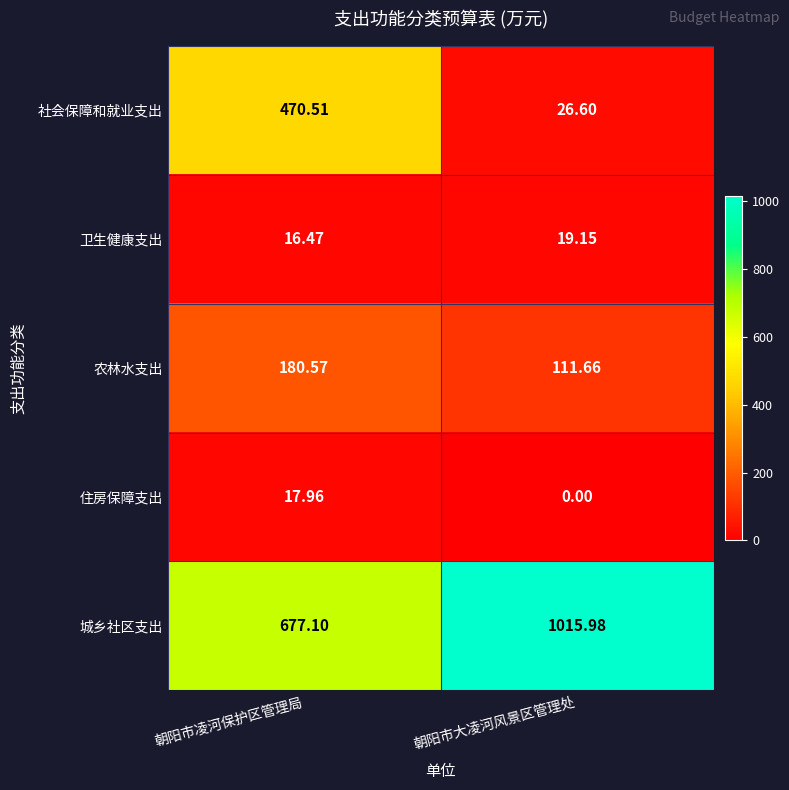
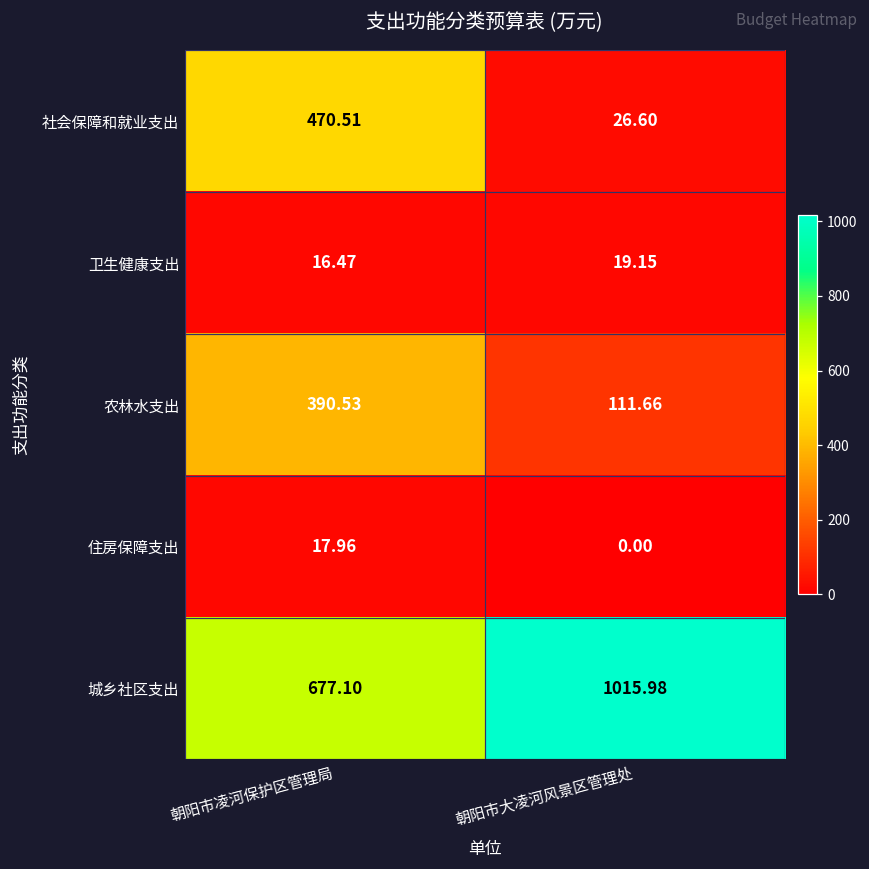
  {
    "社会保障和就业支出": {
      "朝阳市凌河保护区管理局": 470.51,
      "朝阳市大凌河风景区管理处": 26.60
    },
    "卫生健康支出": {
      "朝阳市凌河保护区管理局": 16.47,
      "朝阳市大凌河风景区管理处": 19.15
    },
    "农林水支出": {
-     "朝阳市凌河保护区管理局": 180.57,
+     "朝阳市凌河保护区管理局": 390.53,
      "朝阳市大凌河风景区管理处": 111.66
    },
    "住房保障支出": {
      "朝阳市凌河保护区管理局": 17.96,
      "朝阳市大凌河风景区管理处": 0.00
    },
    "城乡社区支出": {
      "朝阳市凌河保护区管理局": 677.10,
      "朝阳市大凌河风景区管理处": 1015.98
    }
  }
